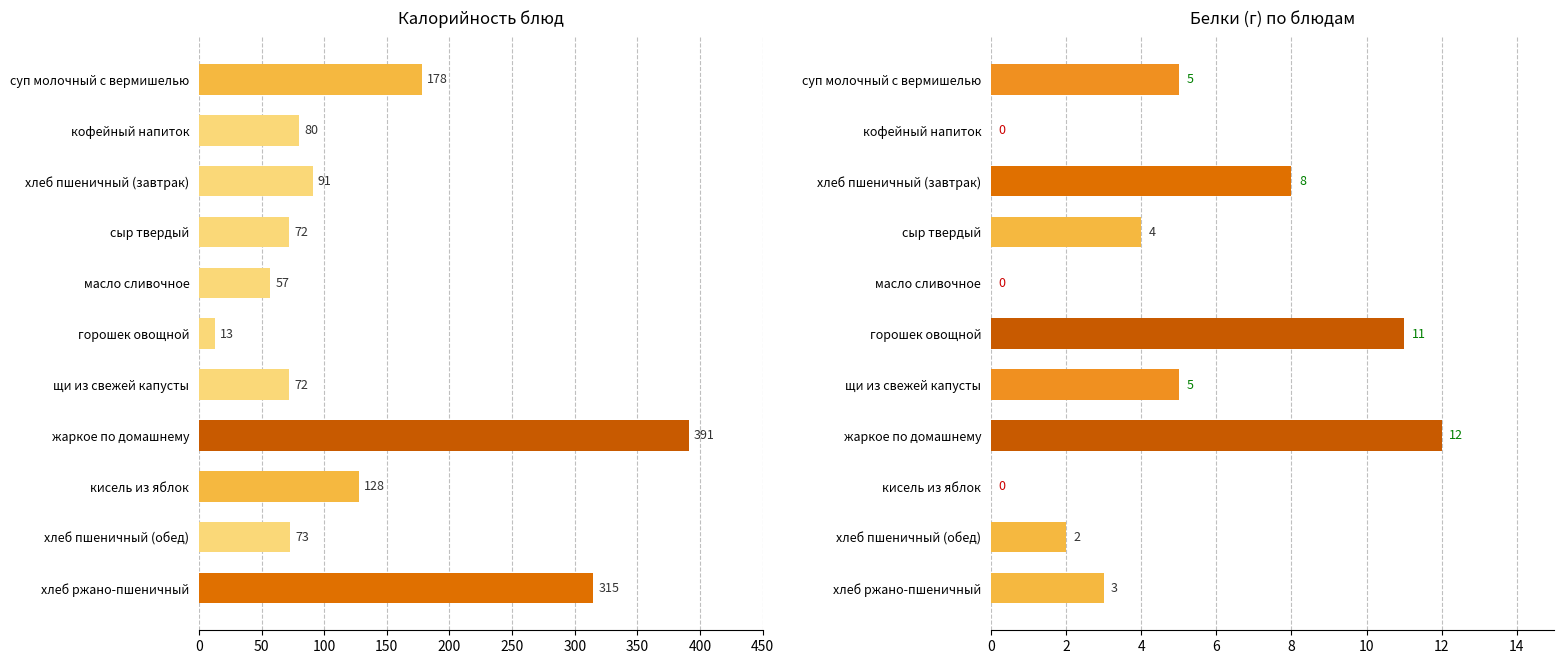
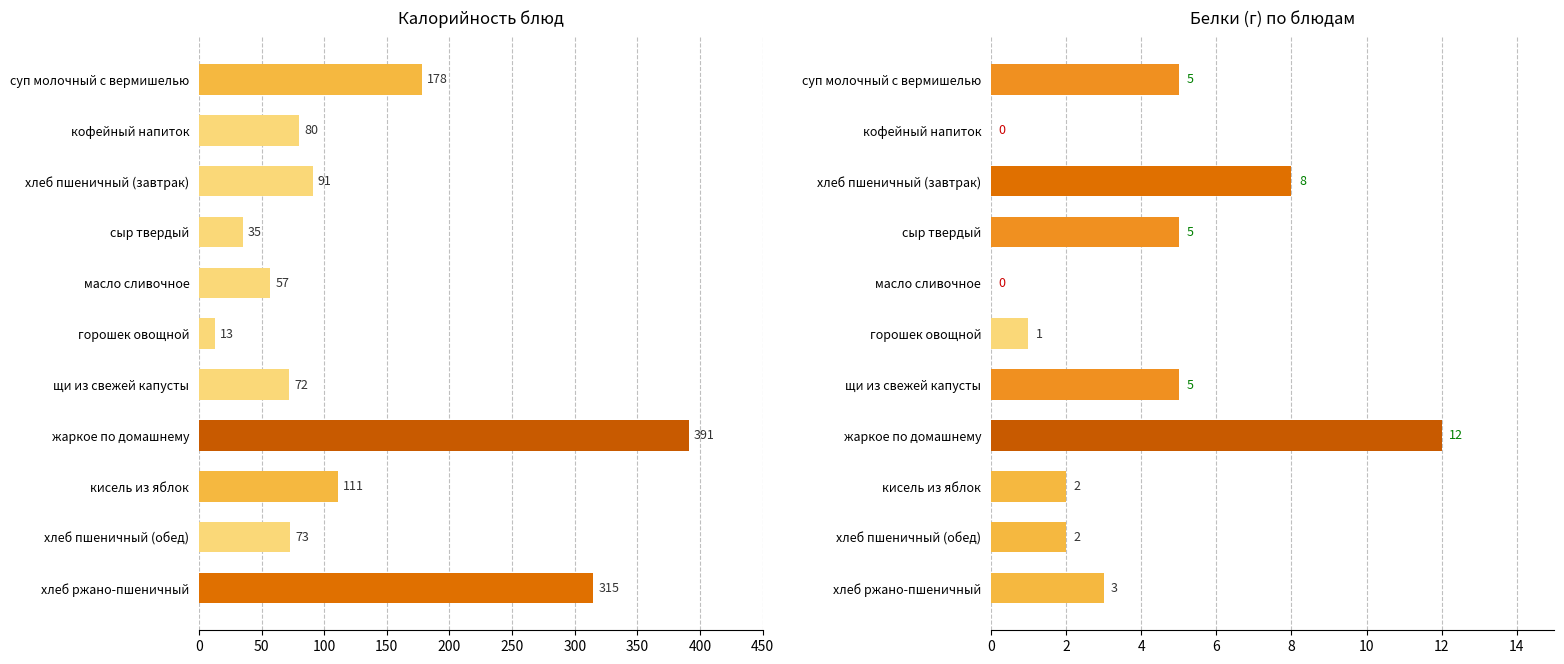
  {
    "Калорийность блюд": {
      "суп молочный с вермишелью": 178,
      "кофейный напиток": 80,
      "хлеб пшеничный (завтрак)": 91,
-     "сыр твердый": 72,
+     "сыр твердый": 35,
      "масло сливочное": 57,
      "горошек овощной": 13,
      "щи из свежей капусты": 72,
      "жаркое по домашнему": 391,
-     "кисель из яблок": 128,
+     "кисель из яблок": 111,
      "хлеб пшеничный (обед)": 73,
      "хлеб ржано-пшеничный": 315
    },
    "Белки (г) по блюдам": {
      "суп молочный с вермишелью": 5,
      "кофейный напиток": 0,
      "хлеб пшеничный (завтрак)": 8,
-     "сыр твердый": 4,
+     "сыр твердый": 5,
      "масло сливочное": 0,
-     "горошек овощной": 11,
+     "горошек овощной": 1,
      "щи из свежей капусты": 5,
      "жаркое по домашнему": 12,
-     "кисель из яблок": 0,
+     "кисель из яблок": 2,
      "хлеб пшеничный (обед)": 2,
      "хлеб ржано-пшеничный": 3
    }
  }
